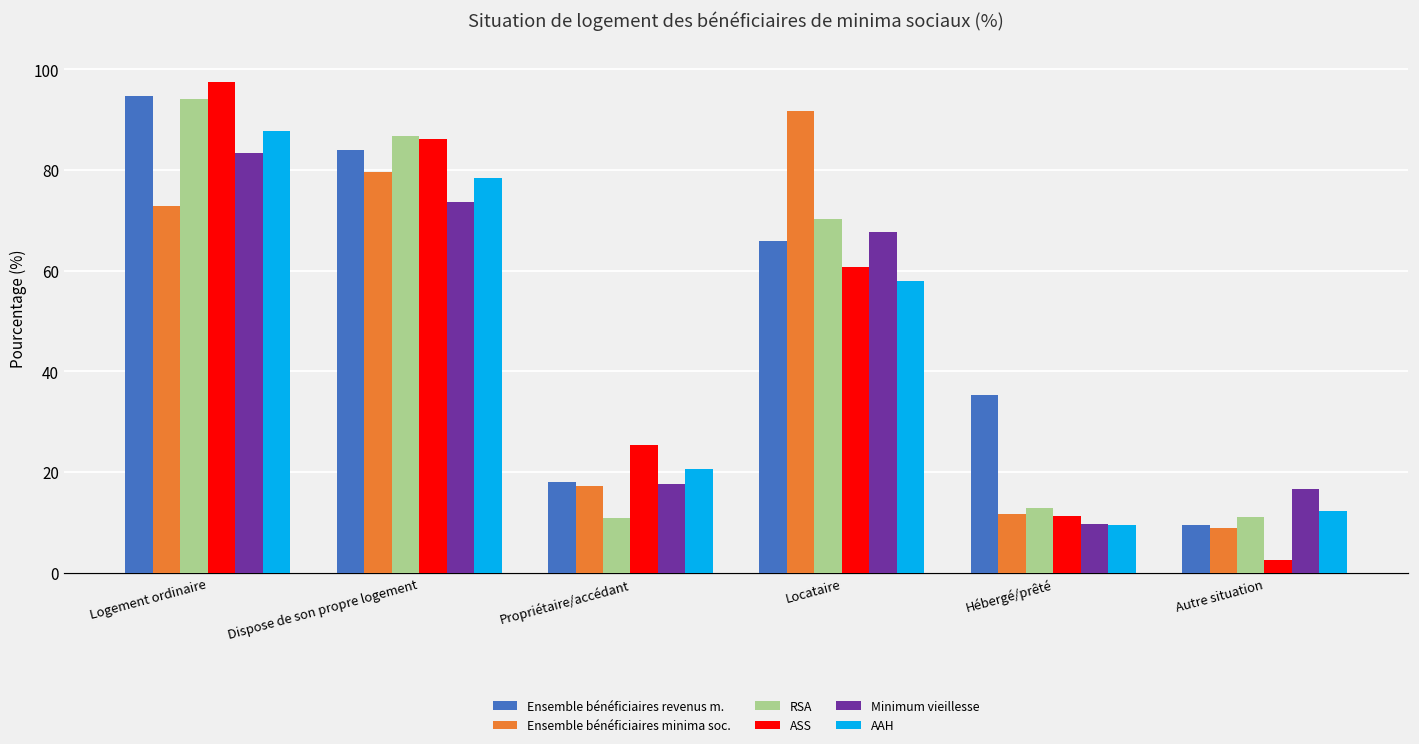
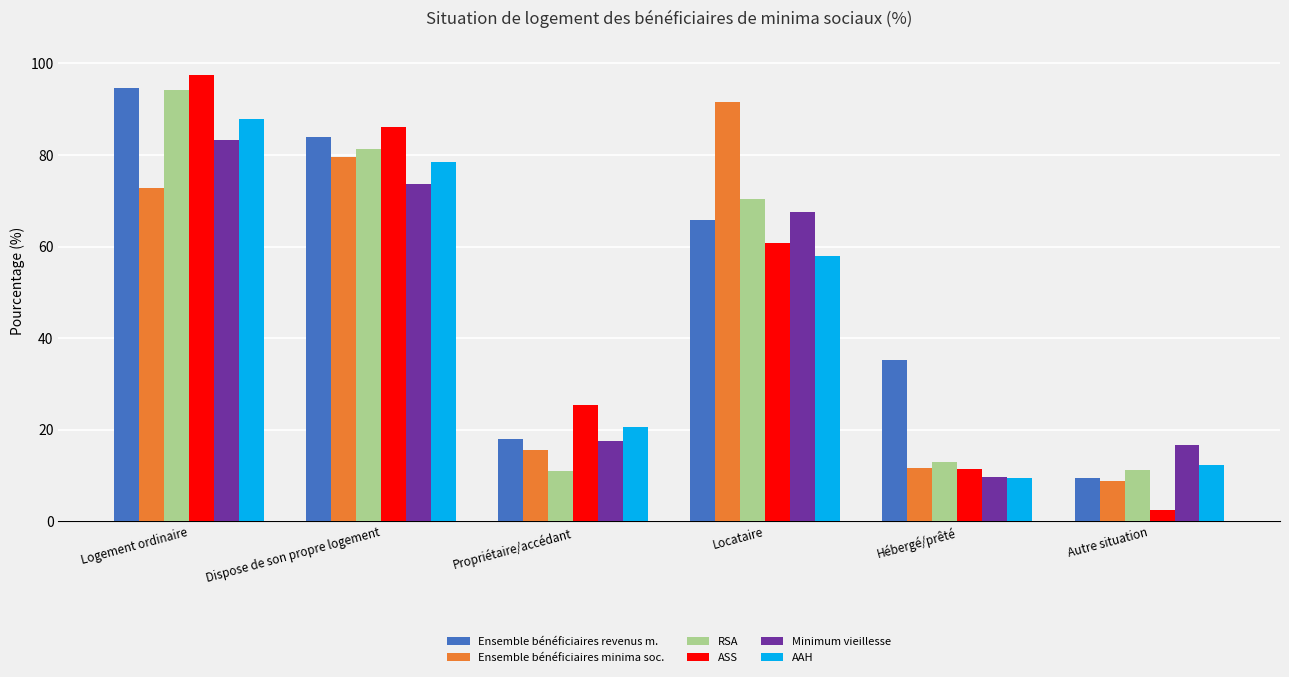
  {
    "Ensemble bénéficiaires revenus m.": {
      "Logement ordinaire": 95,
      "Dispose de son propre logement": 84,
      "Propriétaire/accédant": 18,
      "Locataire": 66,
      "Hébergé/prêté": 35,
      "Autre situation": 9
    },
    "Ensemble bénéficiaires minima soc.": {
      "Logement ordinaire": 73,
      "Dispose de son propre logement": 80,
-     "Propriétaire/accédant": 17,
+     "Propriétaire/accédant": 16,
      "Locataire": 92,
      "Hébergé/prêté": 12,
      "Autre situation": 9
    },
    "RSA": {
      "Logement ordinaire": 94,
-     "Dispose de son propre logement": 87,
+     "Dispose de son propre logement": 81,
      "Propriétaire/accédant": 11,
      "Locataire": 70,
      "Hébergé/prêté": 13,
      "Autre situation": 11
    },
    "ASS": {
      "Logement ordinaire": 97,
      "Dispose de son propre logement": 86,
      "Propriétaire/accédant": 25,
      "Locataire": 61,
      "Hébergé/prêté": 11,
      "Autre situation": 3
    },
    "Minimum vieillesse": {
      "Logement ordinaire": 83,
      "Dispose de son propre logement": 74,
      "Propriétaire/accédant": 18,
      "Locataire": 68,
      "Hébergé/prêté": 10,
      "Autre situation": 17
    },
    "AAH": {
      "Logement ordinaire": 88,
      "Dispose de son propre logement": 78,
      "Propriétaire/accédant": 21,
      "Locataire": 58,
      "Hébergé/prêté": 9,
      "Autre situation": 12
    }
  }
